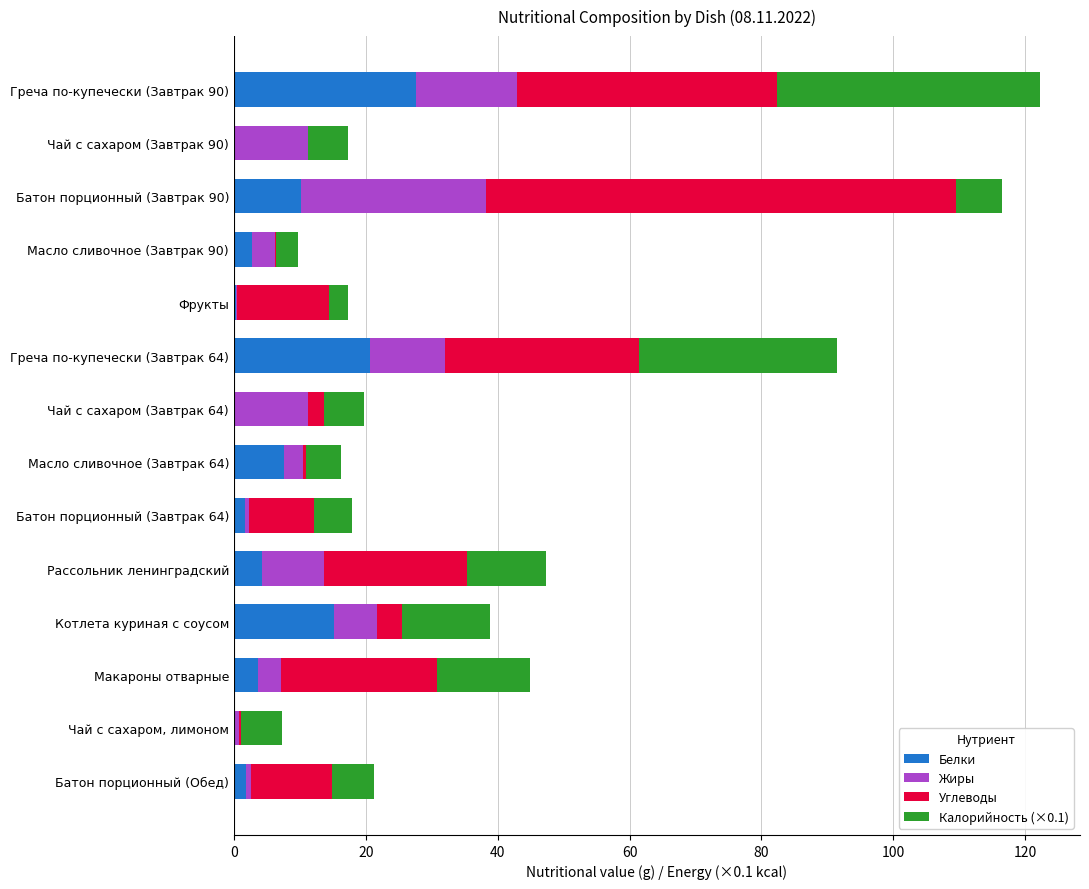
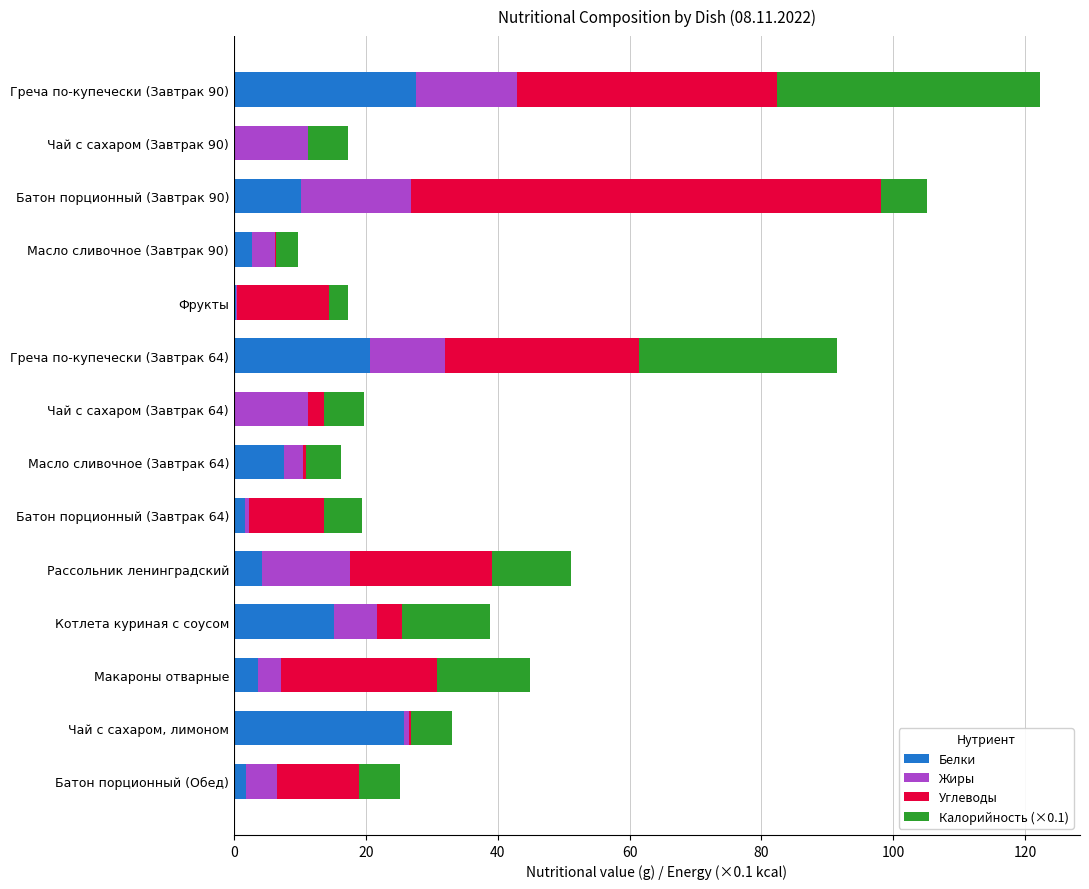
  {
    "Белки": {
      "Греча по-купечески (Завтрак 90)": 28,
      "Чай с сахаром (Завтрак 90)": 0,
      "Батон порционный (Завтрак 90)": 10,
      "Масло сливочное (Завтрак 90)": 3,
      "Греча по-купечески (Завтрак 64)": 21,
      "Чай с сахаром (Завтрак 64)": 0,
      "Масло сливочное (Завтрак 64)": 8,
      "Батон порционный (Завтрак 64)": 2,
      "Рассольник ленинградский": 4,
      "Котлета куриная с соусом": 15,
      "Макароны отварные": 4,
-     "Чай с сахаром, лимоном": 0,
+     "Чай с сахаром, лимоном": 26,
      "Батон порционный (Обед)": 2
    },
    "Жиры": {
      "Греча по-купечески (Завтрак 90)": 15,
      "Чай с сахаром (Завтрак 90)": 11,
-     "Батон порционный (Завтрак 90)": 28,
+     "Батон порционный (Завтрак 90)": 17,
      "Масло сливочное (Завтрак 90)": 4,
      "Греча по-купечески (Завтрак 64)": 11,
      "Чай с сахаром (Завтрак 64)": 11,
      "Масло сливочное (Завтрак 64)": 3,
      "Батон порционный (Завтрак 64)": 1,
-     "Рассольник ленинградский": 9,
+     "Рассольник ленинградский": 13,
      "Котлета куриная с соусом": 6,
      "Макароны отварные": 4,
      "Чай с сахаром, лимоном": 1,
-     "Батон порционный (Обед)": 1
+     "Батон порционный (Обед)": 5
    },
    "Углеводы": {
      "Греча по-купечески (Завтрак 90)": 39,
      "Чай с сахаром (Завтрак 90)": 0,
      "Батон порционный (Завтрак 90)": 71,
      "Фрукты": 14,
      "Греча по-купечески (Завтрак 64)": 30,
      "Чай с сахаром (Завтрак 64)": 2,
      "Масло сливочное (Завтрак 64)": 1,
-     "Батон порционный (Завтрак 64)": 10,
+     "Батон порционный (Завтрак 64)": 11,
      "Рассольник ленинградский": 22,
      "Котлета куриная с соусом": 4,
      "Макароны отварные": 24,
      "Батон порционный (Обед)": 12
    },
    "Калорийность (×0.1)": {
      "Греча по-купечески (Завтрак 90)": 40,
      "Чай с сахаром (Завтрак 90)": 6,
      "Батон порционный (Завтрак 90)": 7,
      "Масло сливочное (Завтрак 90)": 3,
      "Фрукты": 3,
      "Греча по-купечески (Завтрак 64)": 30,
      "Чай с сахаром (Завтрак 64)": 6,
      "Масло сливочное (Завтрак 64)": 5,
      "Батон порционный (Завтрак 64)": 6,
      "Рассольник ленинградский": 12,
      "Котлета куриная с соусом": 13,
      "Макароны отварные": 14,
      "Чай с сахаром, лимоном": 6,
      "Батон порционный (Обед)": 6
    }
  }
